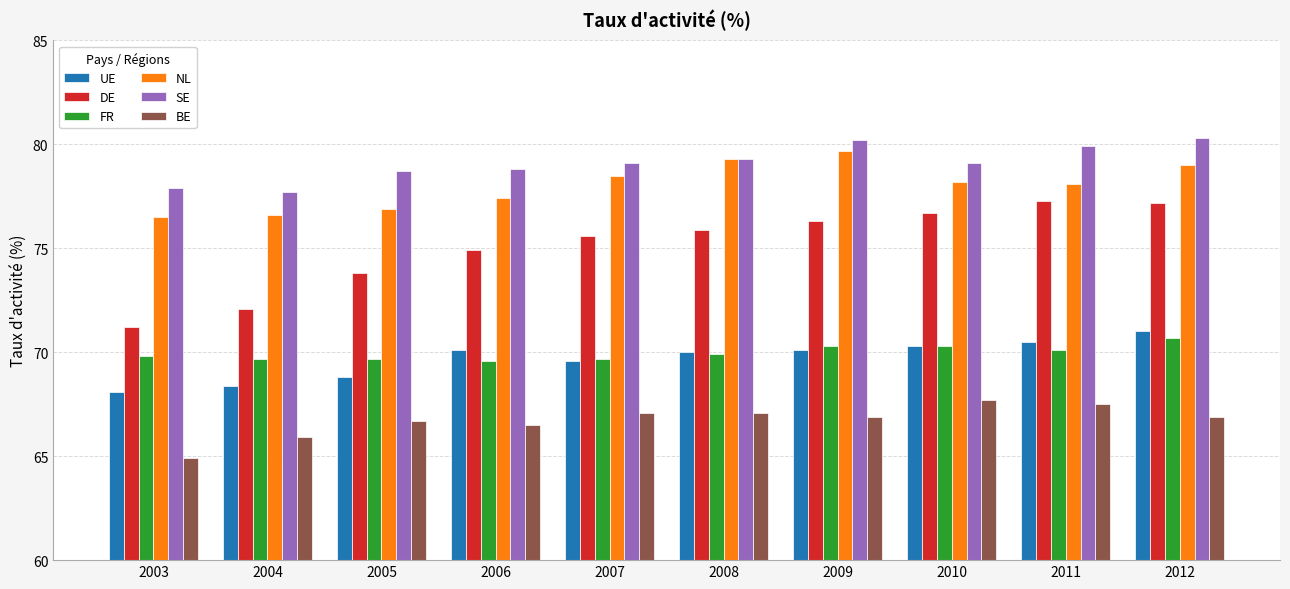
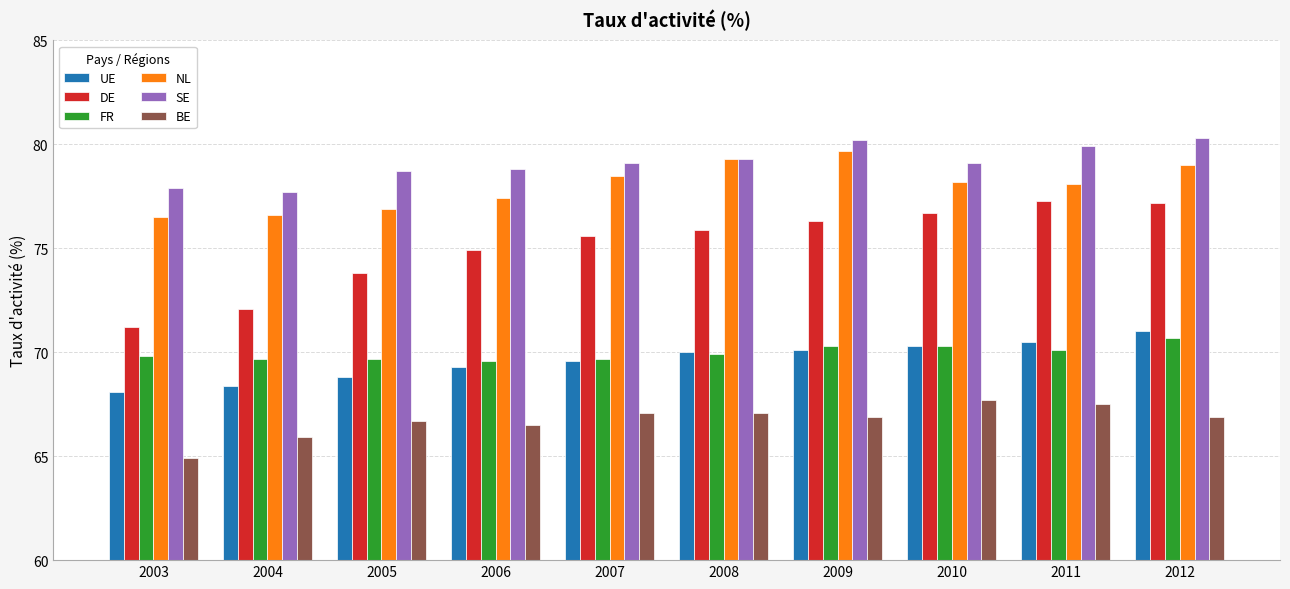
  {
    "UE": {
      "2003": 68.1,
      "2004": 68.4,
      "2005": 68.8,
-     "2006": 70.1,
+     "2006": 69.3,
      "2007": 69.6,
      "2008": 70.0,
      "2009": 70.1,
      "2010": 70.3,
      "2011": 70.5,
      "2012": 71.0
    },
    "DE": {
      "2003": 71.2,
      "2004": 72.1,
      "2005": 73.8,
      "2006": 74.9,
      "2007": 75.6,
      "2008": 75.9,
      "2009": 76.3,
      "2010": 76.7,
      "2011": 77.3,
      "2012": 77.2
    },
    "FR": {
      "2003": 69.8,
      "2004": 69.7,
      "2005": 69.7,
      "2006": 69.6,
      "2007": 69.7,
      "2008": 69.9,
      "2009": 70.3,
      "2010": 70.3,
      "2011": 70.1,
      "2012": 70.7
    },
    "NL": {
      "2003": 76.5,
      "2004": 76.6,
      "2005": 76.9,
      "2006": 77.4,
      "2007": 78.5,
      "2008": 79.3,
      "2009": 79.7,
      "2010": 78.2,
      "2011": 78.1,
      "2012": 79.0
    },
    "SE": {
      "2003": 77.9,
      "2004": 77.7,
      "2005": 78.7,
      "2006": 78.8,
      "2007": 79.1,
      "2008": 79.3,
      "2009": 80.2,
      "2010": 79.1,
      "2011": 79.9,
      "2012": 80.3
    },
    "BE": {
      "2003": 64.9,
      "2004": 65.9,
      "2005": 66.7,
      "2006": 66.5,
      "2007": 67.1,
      "2008": 67.1,
      "2009": 66.9,
      "2010": 67.7,
      "2011": 67.5,
      "2012": 66.9
    }
  }
